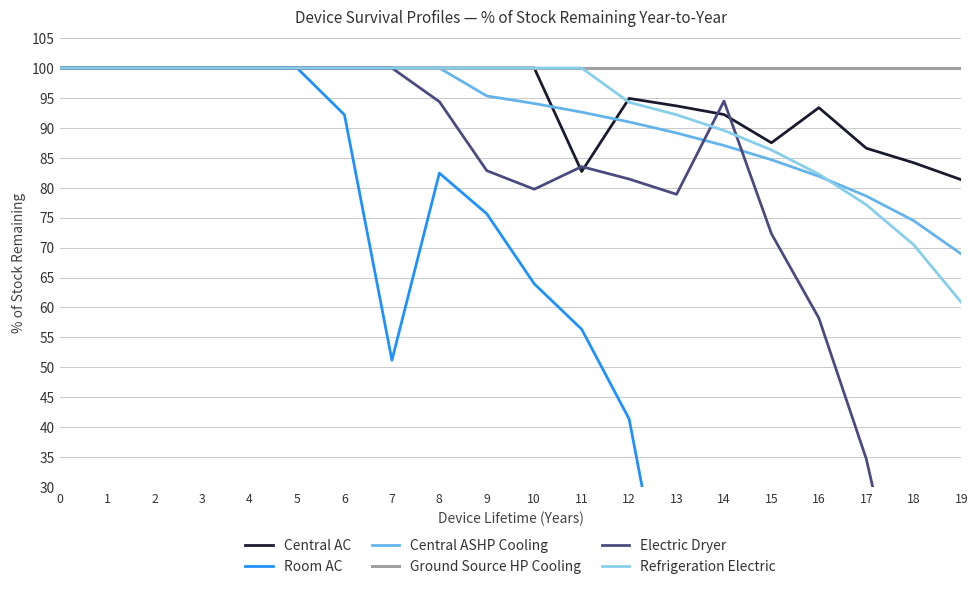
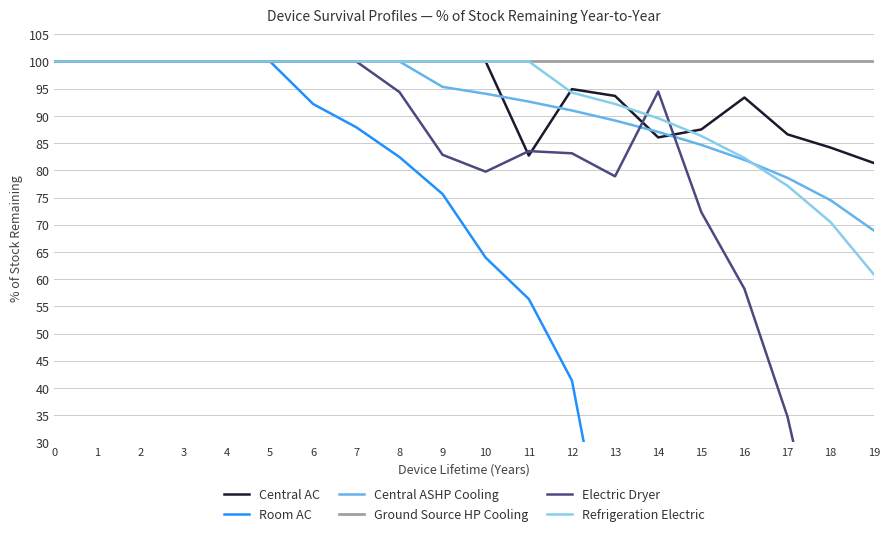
  {
    "Central AC": {
      "11": 83,
      "12": 95,
      "13": 94,
-     "14": 92,
+     "14": 86,
      "15": 88,
      "16": 93,
      "17": 87,
      "18": 84,
      "19": 81
    },
    "Room AC": {
      "6": 92,
-     "7": 51,
+     "7": 88,
      "8": 82,
      "9": 76,
      "10": 64,
      "11": 56,
      "12": 41
    },
    "Ground Source HP Cooling": {
      "12": 100,
      "13": 100,
      "14": 100,
      "15": 100,
      "16": 100,
      "17": 100,
      "18": 100,
      "19": 100
    },
    "Electric Dryer": {
      "8": 94,
      "9": 83,
      "10": 80,
      "11": 84,
-     "12": 81,
+     "12": 83,
      "13": 79,
      "14": 94,
      "15": 72,
      "16": 58,
      "17": 35
    }
  }
